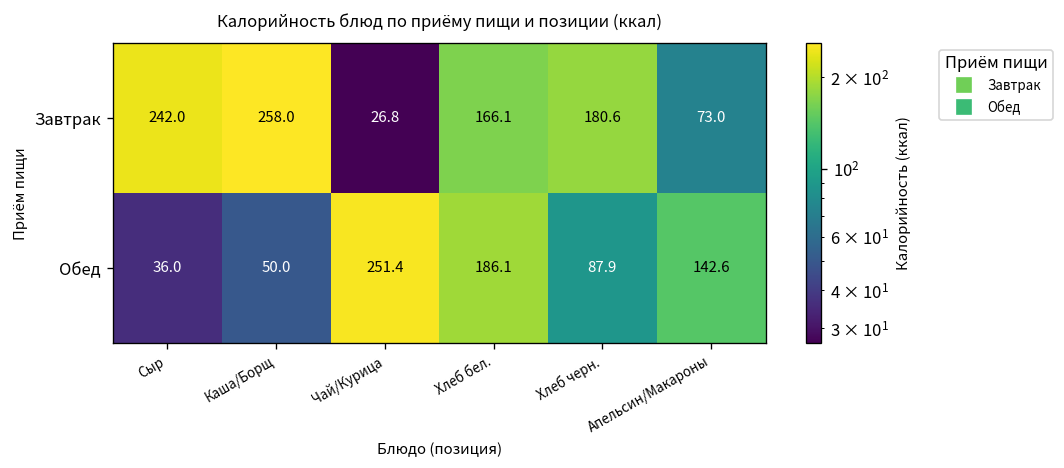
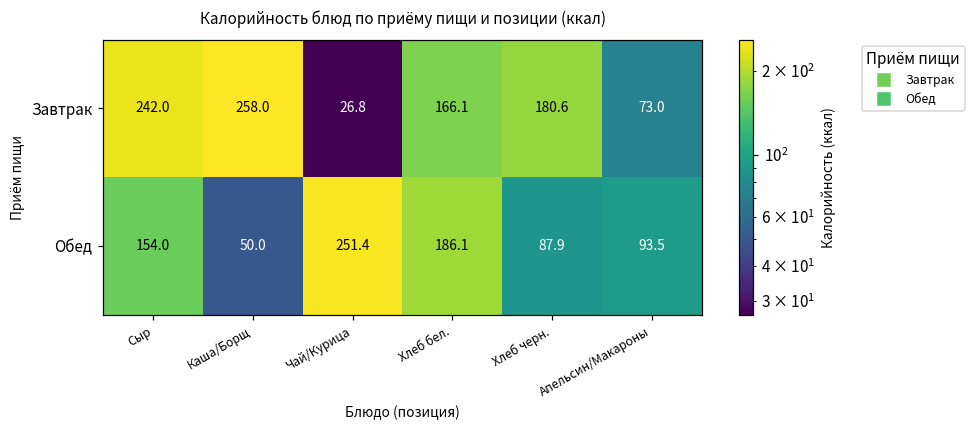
  {
    "Завтрак": {
      "Сыр": 242.0,
      "Каша/Борщ": 258.0,
      "Чай/Курица": 26.8,
      "Хлеб бел.": 166.1,
      "Хлеб черн.": 180.6,
      "Апельсин/Макароны": 73.0
    },
    "Обед": {
-     "Сыр": 36.0,
+     "Сыр": 154.0,
      "Каша/Борщ": 50.0,
      "Чай/Курица": 251.4,
      "Хлеб бел.": 186.1,
      "Хлеб черн.": 87.9,
-     "Апельсин/Макароны": 142.6
+     "Апельсин/Макароны": 93.5
    }
  }
